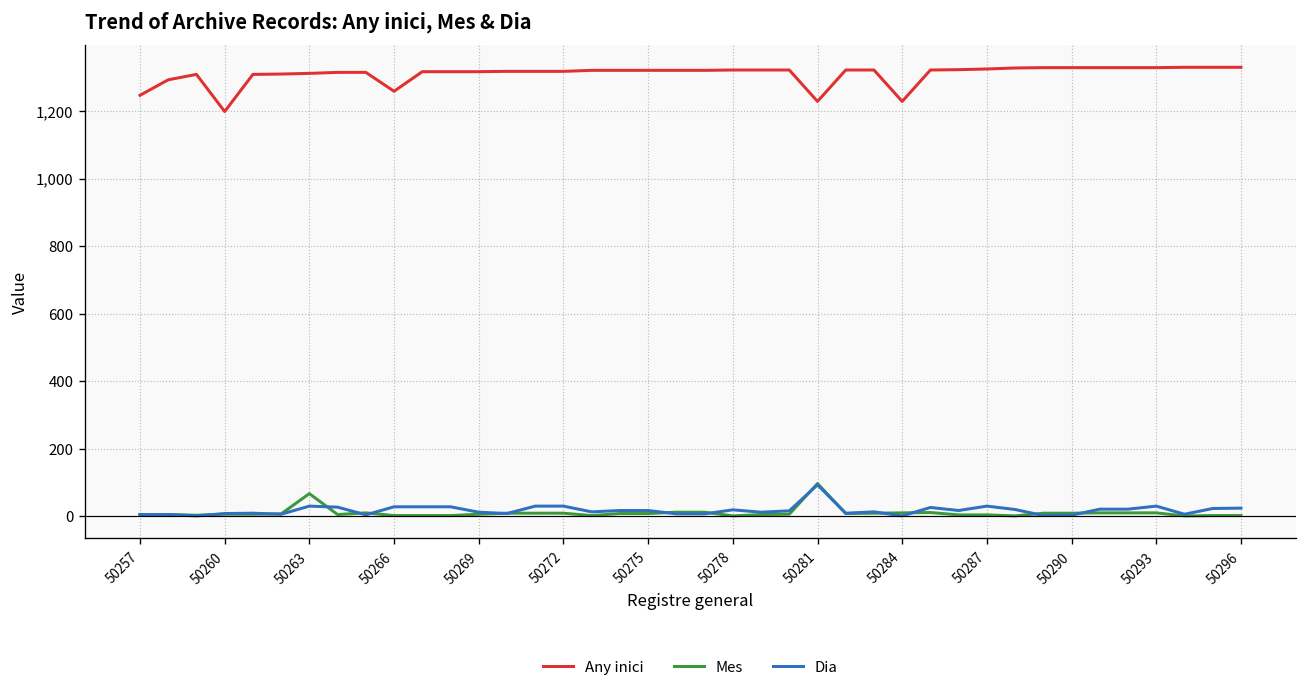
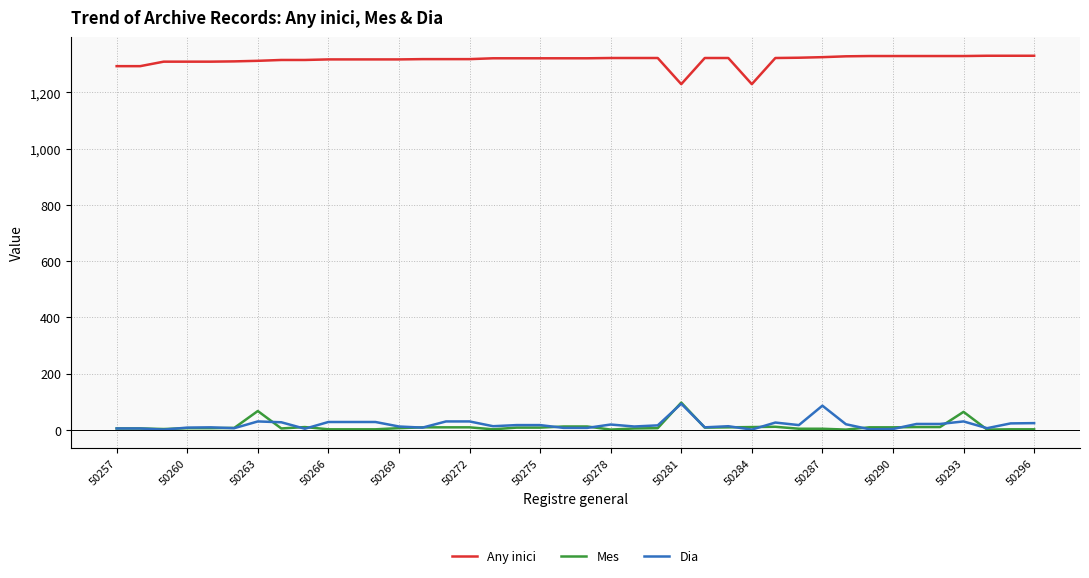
  {
    "Any inici": {
-     "50257": "1,250",
-     "50260": "1,200",
+     "50257": "1,290",
+     "50260": "1,310",
      "50263": "1,310",
-     "50266": "1,260",
+     "50266": "1,320",
      "50269": "1,320",
      "50272": "1,320",
      "50275": "1,320",
      "50278": "1,320",
      "50281": "1,230",
      "50284": "1,230",
      "50287": "1,330",
      "50290": "1,330",
      "50293": "1,330",
      "50296": "1,330"
    },
    "Mes": {
      "50263": "70",
      "50266": "0",
      "50272": "10",
      "50278": "0",
      "50287": "0",
-     "50293": "10",
+     "50293": "60",
      "50296": "0"
    },
    "Dia": {
      "50263": "30",
      "50266": "30",
      "50272": "30",
      "50278": "20",
-     "50287": "30",
+     "50287": "90",
      "50293": "30",
      "50296": "20"
    }
  }
